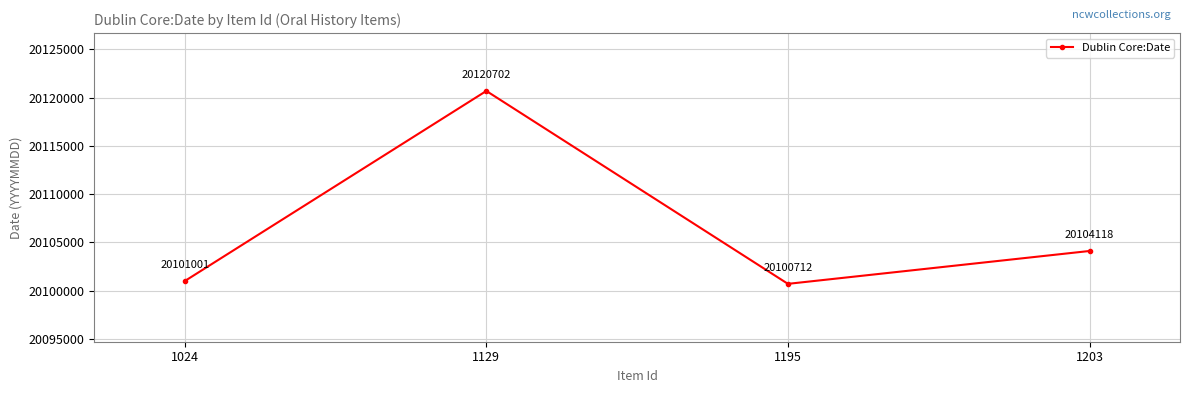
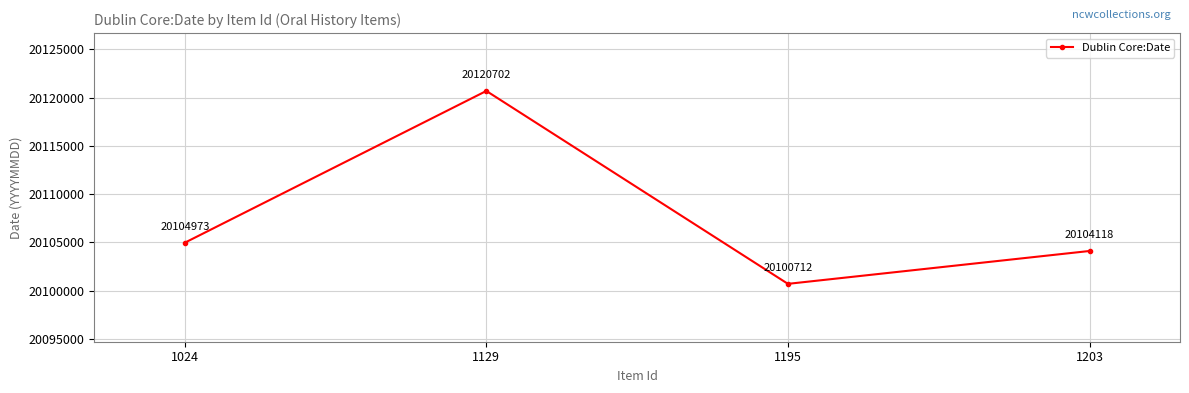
  {
-   "1024": 20101001,
+   "1024": 20104973,
    "1129": 20120702,
    "1195": 20100712,
    "1203": 20104118
  }
